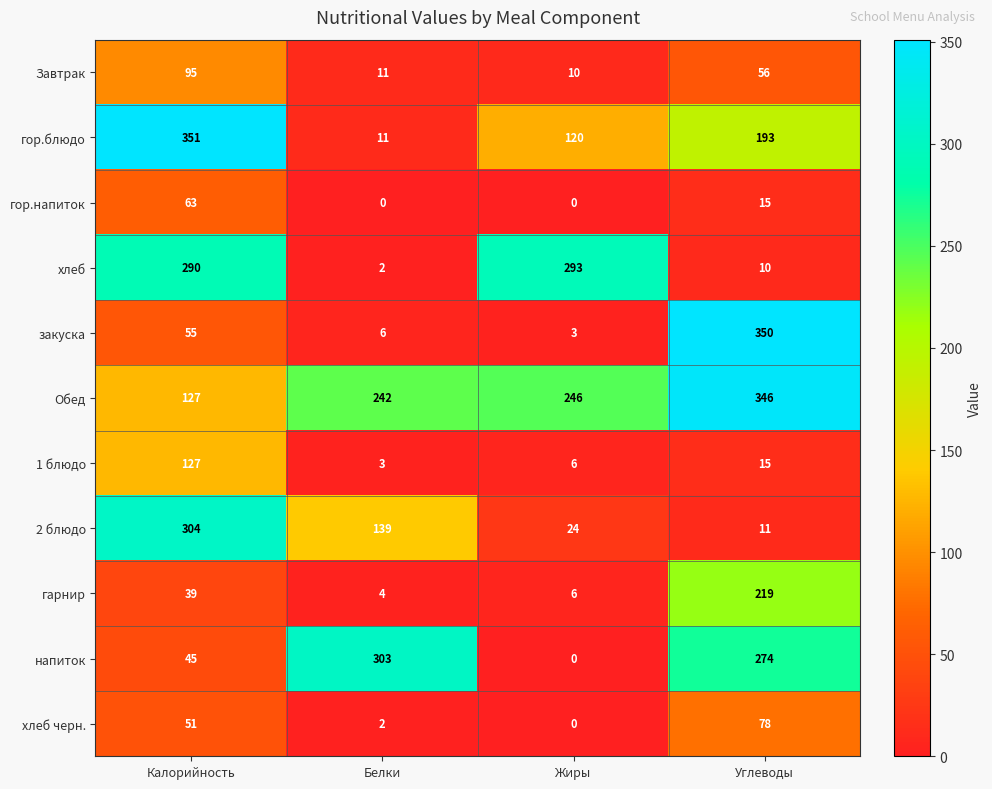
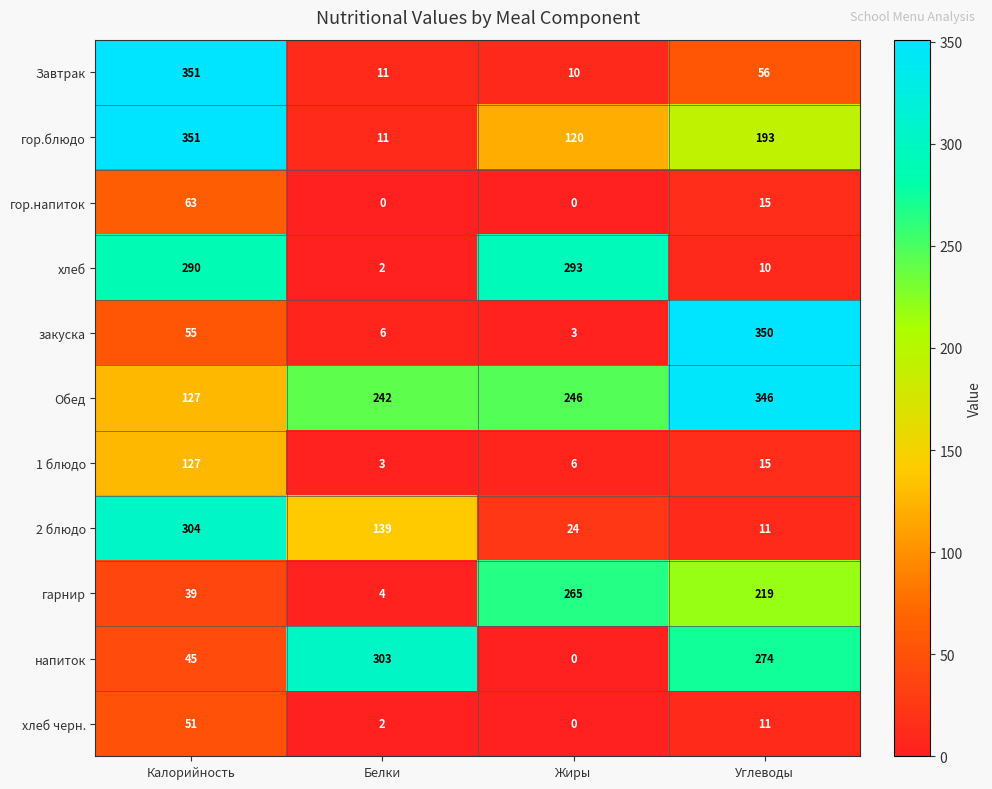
  {
    "Завтрак": {
-     "Калорийность": 95,
+     "Калорийность": 351,
      "Белки": 11,
      "Жиры": 10,
      "Углеводы": 56
    },
    "гор.блюдо": {
      "Калорийность": 351,
      "Белки": 11,
      "Жиры": 120,
      "Углеводы": 193
    },
    "гор.напиток": {
      "Калорийность": 63,
      "Белки": 0,
      "Жиры": 0,
      "Углеводы": 15
    },
    "хлеб": {
      "Калорийность": 290,
      "Белки": 2,
      "Жиры": 293,
      "Углеводы": 10
    },
    "закуска": {
      "Калорийность": 55,
      "Белки": 6,
      "Жиры": 3,
      "Углеводы": 350
    },
    "Обед": {
      "Калорийность": 127,
      "Белки": 242,
      "Жиры": 246,
      "Углеводы": 346
    },
    "1 блюдо": {
      "Калорийность": 127,
      "Белки": 3,
      "Жиры": 6,
      "Углеводы": 15
    },
    "2 блюдо": {
      "Калорийность": 304,
      "Белки": 139,
      "Жиры": 24,
      "Углеводы": 11
    },
    "гарнир": {
      "Калорийность": 39,
      "Белки": 4,
-     "Жиры": 6,
+     "Жиры": 265,
      "Углеводы": 219
    },
    "напиток": {
      "Калорийность": 45,
      "Белки": 303,
      "Жиры": 0,
      "Углеводы": 274
    },
    "хлеб черн.": {
      "Калорийность": 51,
      "Белки": 2,
      "Жиры": 0,
-     "Углеводы": 78
+     "Углеводы": 11
    }
  }
